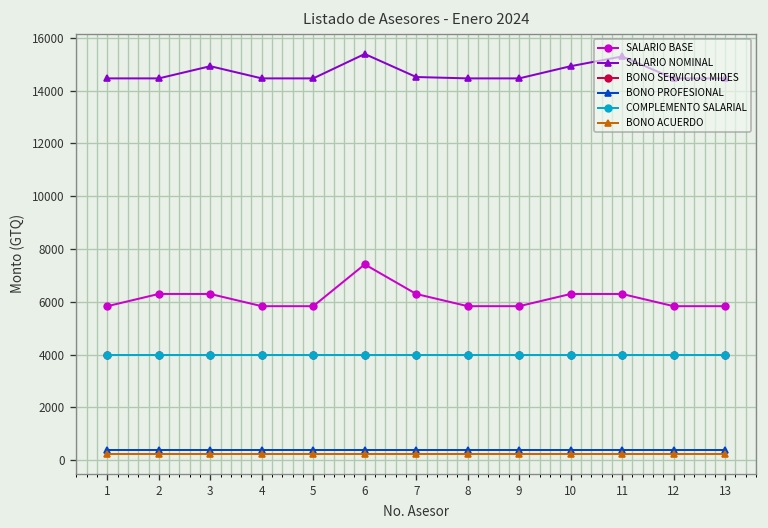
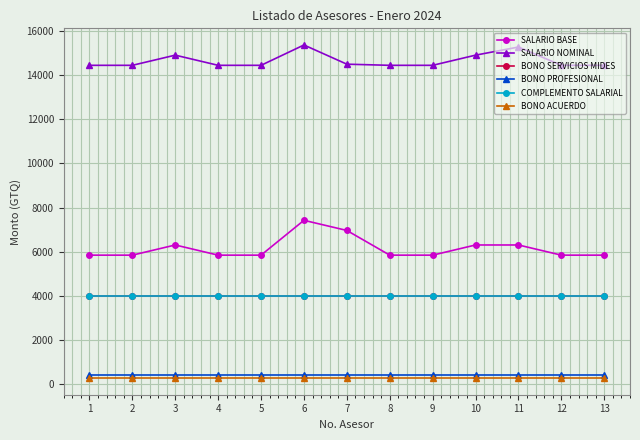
  {
    "SALARIO BASE": {
      "1": 5800,
-     "2": 6300,
+     "2": 5800,
      "3": 6300,
      "4": 5800,
      "5": 5800,
      "6": 7400,
-     "7": 6300,
+     "7": 7000,
      "8": 5800,
      "9": 5800,
      "10": 6300,
      "11": 6300,
      "12": 5800,
      "13": 5800
    },
    "SALARIO NOMINAL": {
      "1": 14500,
      "2": 14500,
      "3": 14900,
      "4": 14500,
      "5": 14500,
      "6": 15400,
      "7": 14500,
      "8": 14500,
      "9": 14500,
      "10": 14900
    },
    "COMPLEMENTO SALARIAL": {
      "1": 4000,
      "2": 4000,
      "3": 4000,
      "4": 4000,
      "5": 4000,
      "6": 4000,
      "7": 4000,
      "8": 4000,
      "9": 4000,
      "10": 4000,
      "11": 4000,
      "12": 4000,
      "13": 4000
    },
    "BONO PROFESIONAL": {
      "1": 400,
      "2": 400,
      "3": 400,
      "4": 400,
      "5": 400,
      "6": 400,
      "7": 400,
      "8": 400,
      "9": 400,
      "10": 400,
      "11": 400,
      "12": 400,
      "13": 400
    },
    "BONO ACUERDO": {
      "1": 300,
      "2": 300,
      "3": 300,
      "4": 300,
      "5": 300,
      "6": 300,
      "7": 300,
      "8": 300,
      "9": 300,
      "10": 300,
      "11": 300,
      "12": 300,
      "13": 300
    }
  }
